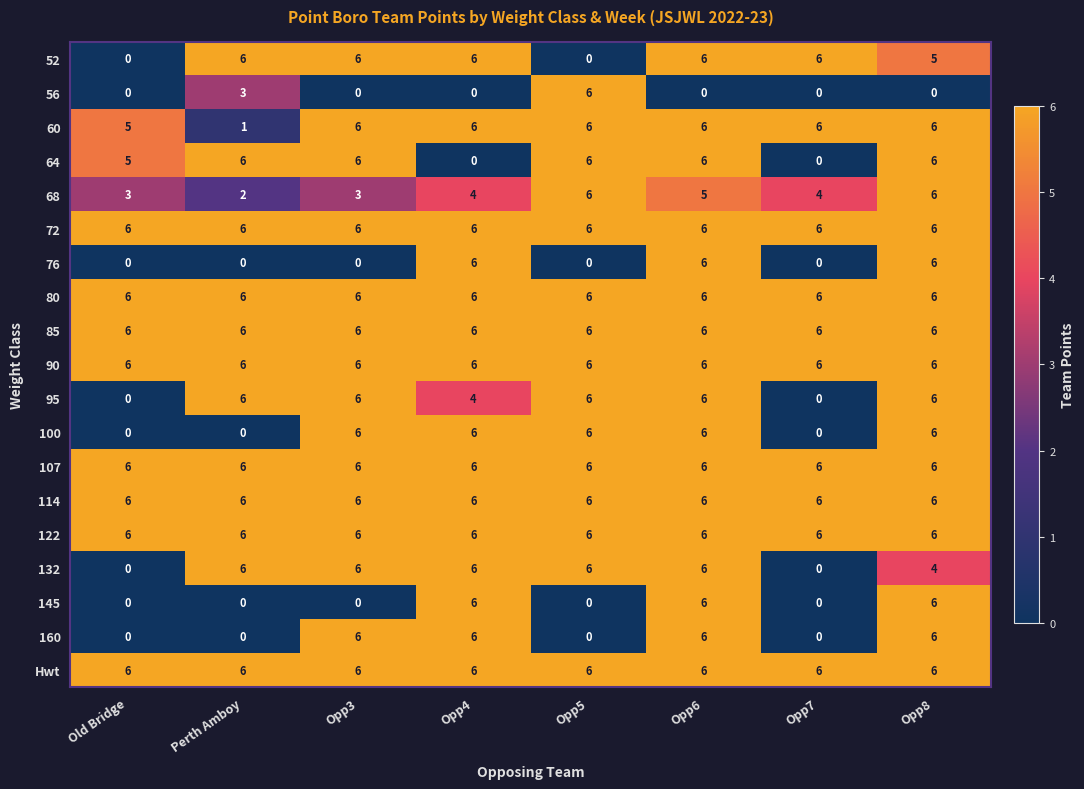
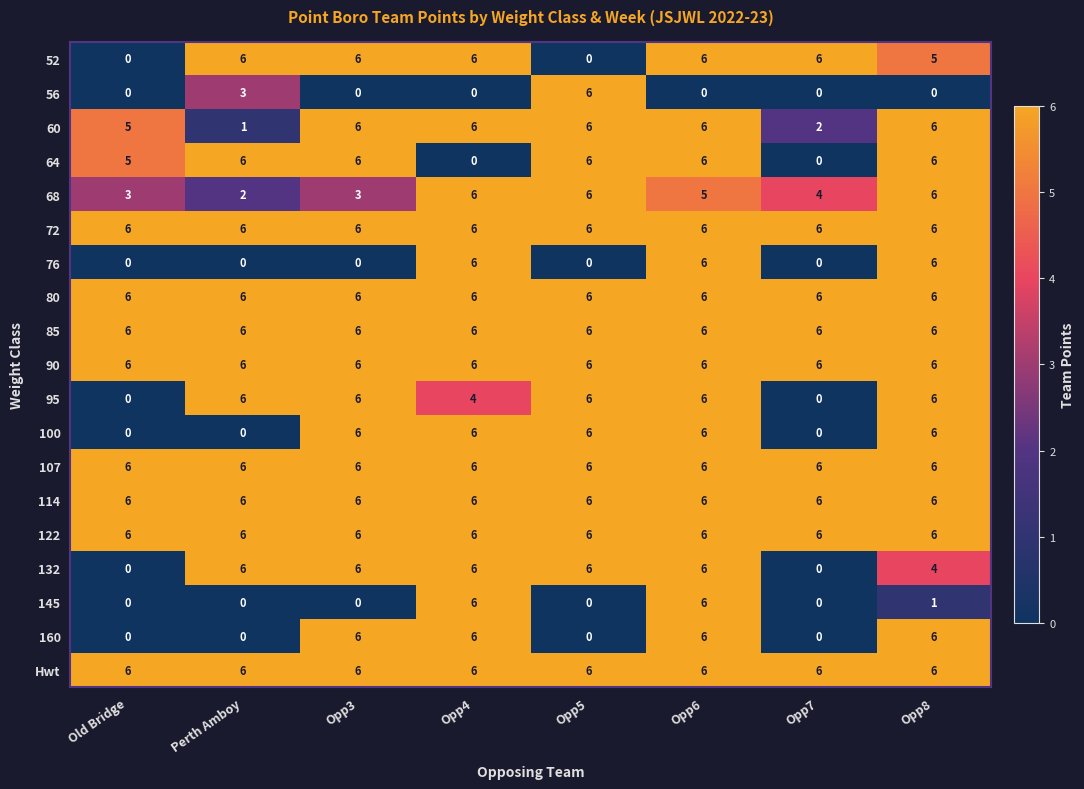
  {
    "52": {
      "Old Bridge": 0,
      "Perth Amboy": 6,
      "Opp3": 6,
      "Opp4": 6,
      "Opp5": 0,
      "Opp6": 6,
      "Opp7": 6,
      "Opp8": 5
    },
    "56": {
      "Old Bridge": 0,
      "Perth Amboy": 3,
      "Opp3": 0,
      "Opp4": 0,
      "Opp5": 6,
      "Opp6": 0,
      "Opp7": 0,
      "Opp8": 0
    },
    "60": {
      "Old Bridge": 5,
      "Perth Amboy": 1,
      "Opp3": 6,
      "Opp4": 6,
      "Opp5": 6,
      "Opp6": 6,
-     "Opp7": 6,
+     "Opp7": 2,
      "Opp8": 6
    },
    "64": {
      "Old Bridge": 5,
      "Perth Amboy": 6,
      "Opp3": 6,
      "Opp4": 0,
      "Opp5": 6,
      "Opp6": 6,
      "Opp7": 0,
      "Opp8": 6
    },
    "68": {
      "Old Bridge": 3,
      "Perth Amboy": 2,
      "Opp3": 3,
-     "Opp4": 4,
+     "Opp4": 6,
      "Opp5": 6,
      "Opp6": 5,
      "Opp7": 4,
      "Opp8": 6
    },
    "72": {
      "Old Bridge": 6,
      "Perth Amboy": 6,
      "Opp3": 6,
      "Opp4": 6,
      "Opp5": 6,
      "Opp6": 6,
      "Opp7": 6,
      "Opp8": 6
    },
    "76": {
      "Old Bridge": 0,
      "Perth Amboy": 0,
      "Opp3": 0,
      "Opp4": 6,
      "Opp5": 0,
      "Opp6": 6,
      "Opp7": 0,
      "Opp8": 6
    },
    "80": {
      "Old Bridge": 6,
      "Perth Amboy": 6,
      "Opp3": 6,
      "Opp4": 6,
      "Opp5": 6,
      "Opp6": 6,
      "Opp7": 6,
      "Opp8": 6
    },
    "85": {
      "Old Bridge": 6,
      "Perth Amboy": 6,
      "Opp3": 6,
      "Opp4": 6,
      "Opp5": 6,
      "Opp6": 6,
      "Opp7": 6,
      "Opp8": 6
    },
    "90": {
      "Old Bridge": 6,
      "Perth Amboy": 6,
      "Opp3": 6,
      "Opp4": 6,
      "Opp5": 6,
      "Opp6": 6,
      "Opp7": 6,
      "Opp8": 6
    },
    "95": {
      "Old Bridge": 0,
      "Perth Amboy": 6,
      "Opp3": 6,
      "Opp4": 4,
      "Opp5": 6,
      "Opp6": 6,
      "Opp7": 0,
      "Opp8": 6
    },
    "100": {
      "Old Bridge": 0,
      "Perth Amboy": 0,
      "Opp3": 6,
      "Opp4": 6,
      "Opp5": 6,
      "Opp6": 6,
      "Opp7": 0,
      "Opp8": 6
    },
    "107": {
      "Old Bridge": 6,
      "Perth Amboy": 6,
      "Opp3": 6,
      "Opp4": 6,
      "Opp5": 6,
      "Opp6": 6,
      "Opp7": 6,
      "Opp8": 6
    },
    "114": {
      "Old Bridge": 6,
      "Perth Amboy": 6,
      "Opp3": 6,
      "Opp4": 6,
      "Opp5": 6,
      "Opp6": 6,
      "Opp7": 6,
      "Opp8": 6
    },
    "122": {
      "Old Bridge": 6,
      "Perth Amboy": 6,
      "Opp3": 6,
      "Opp4": 6,
      "Opp5": 6,
      "Opp6": 6,
      "Opp7": 6,
      "Opp8": 6
    },
    "132": {
      "Old Bridge": 0,
      "Perth Amboy": 6,
      "Opp3": 6,
      "Opp4": 6,
      "Opp5": 6,
      "Opp6": 6,
      "Opp7": 0,
      "Opp8": 4
    },
    "145": {
      "Old Bridge": 0,
      "Perth Amboy": 0,
      "Opp3": 0,
      "Opp4": 6,
      "Opp5": 0,
      "Opp6": 6,
      "Opp7": 0,
-     "Opp8": 6
+     "Opp8": 1
    },
    "160": {
      "Old Bridge": 0,
      "Perth Amboy": 0,
      "Opp3": 6,
      "Opp4": 6,
      "Opp5": 0,
      "Opp6": 6,
      "Opp7": 0,
      "Opp8": 6
    },
    "Hwt": {
      "Old Bridge": 6,
      "Perth Amboy": 6,
      "Opp3": 6,
      "Opp4": 6,
      "Opp5": 6,
      "Opp6": 6,
      "Opp7": 6,
      "Opp8": 6
    }
  }
